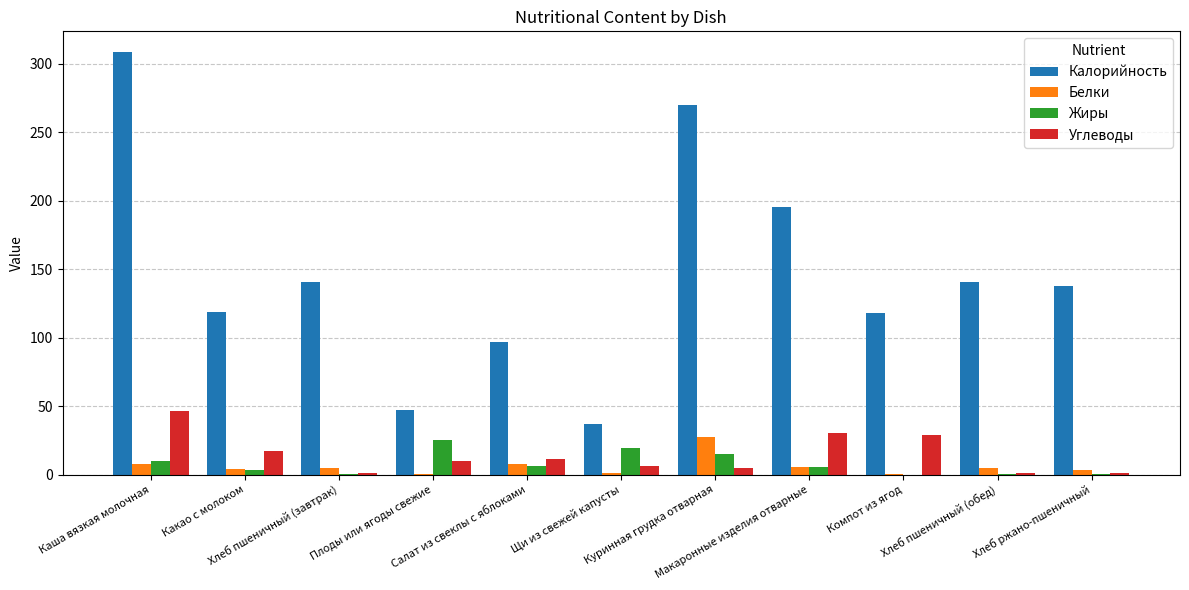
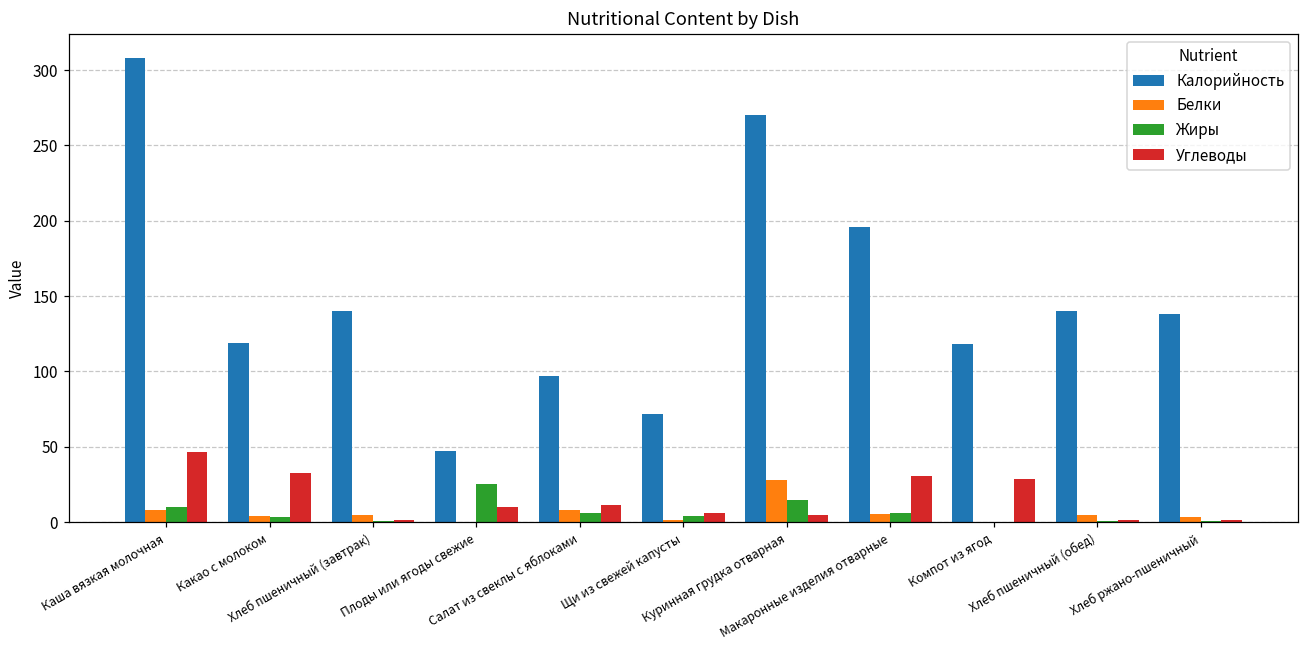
  {
    "Калорийность": {
      "Каша вязкая молочная": 308,
      "Какао с молоком": 119,
      "Хлеб пшеничный (завтрак)": 140,
      "Плоды или ягоды свежие": 47,
      "Салат из свеклы с яблоками": 97,
-     "Щи из свежей капусты": 37,
+     "Щи из свежей капусты": 72,
      "Куринная грудка отварная": 270,
      "Макаронные изделия отварные": 196,
      "Компот из ягод": 118,
      "Хлеб пшеничный (обед)": 140,
      "Хлеб ржано-пшеничный": 138
    },
    "Белки": {
      "Каша вязкая молочная": 8,
      "Какао с молоком": 4,
      "Хлеб пшеничный (завтрак)": 5,
      "Салат из свеклы с яблоками": 8,
      "Куринная грудка отварная": 28,
      "Макаронные изделия отварные": 5,
      "Хлеб пшеничный (обед)": 5,
      "Хлеб ржано-пшеничный": 3
    },
    "Жиры": {
      "Каша вязкая молочная": 10,
      "Какао с молоком": 4,
      "Плоды или ягоды свежие": 26,
      "Салат из свеклы с яблоками": 6,
-     "Щи из свежей капусты": 20,
+     "Щи из свежей капусты": 4,
      "Куринная грудка отварная": 15,
      "Макаронные изделия отварные": 6
    },
    "Углеводы": {
      "Каша вязкая молочная": 47,
-     "Какао с молоком": 18,
+     "Какао с молоком": 33,
      "Плоды или ягоды свежие": 10,
      "Салат из свеклы с яблоками": 11,
      "Щи из свежей капусты": 6,
      "Куринная грудка отварная": 5,
      "Макаронные изделия отварные": 30,
      "Компот из ягод": 29
    }
  }
